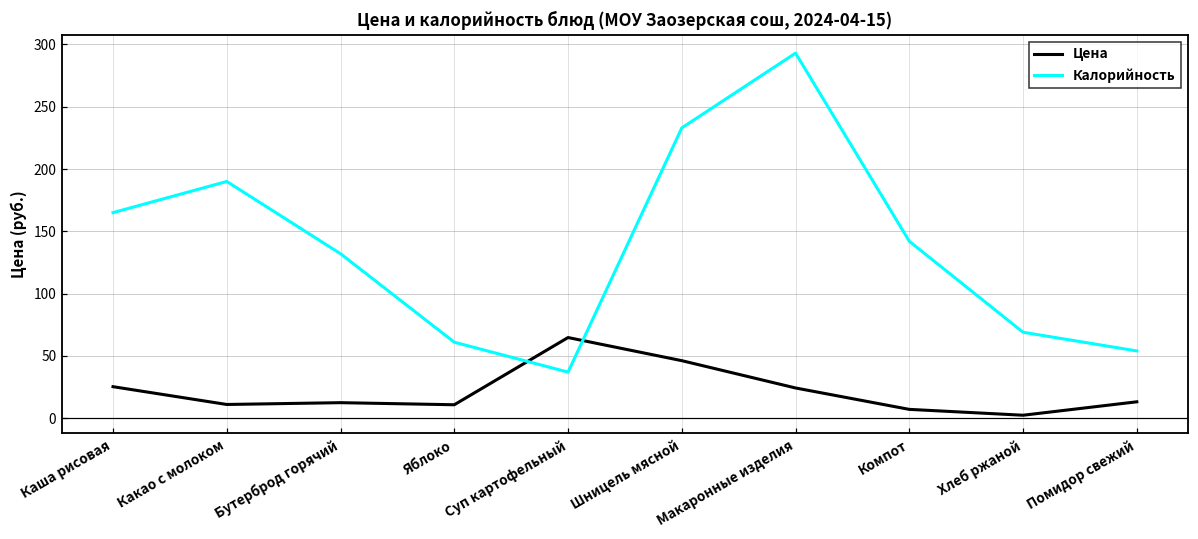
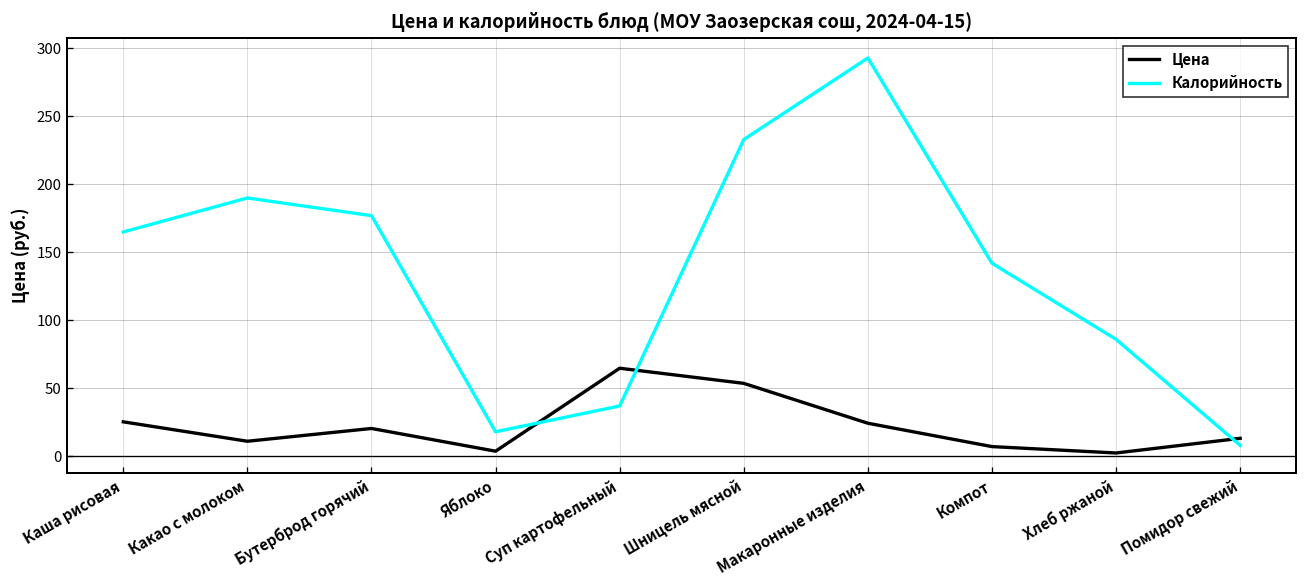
  {
    "Цена": {
      "Каша рисовая": 25,
      "Какао с молоком": 11,
-     "Бутерброд горячий": 12,
-     "Яблоко": 11,
+     "Бутерброд горячий": 20,
+     "Яблоко": 4,
      "Суп картофельный": 65,
-     "Шницель мясной": 46,
+     "Шницель мясной": 54,
      "Макаронные изделия": 24,
      "Компот": 7,
      "Хлеб ржаной": 2,
      "Помидор свежий": 13
    },
    "Калорийность": {
      "Каша рисовая": 165,
      "Какао с молоком": 190,
-     "Бутерброд горячий": 132,
-     "Яблоко": 61,
+     "Бутерброд горячий": 177,
+     "Яблоко": 18,
      "Суп картофельный": 37,
      "Шницель мясной": 233,
      "Макаронные изделия": 293,
      "Компот": 142,
-     "Хлеб ржаной": 69,
-     "Помидор свежий": 54
+     "Хлеб ржаной": 86,
+     "Помидор свежий": 8
    }
  }
